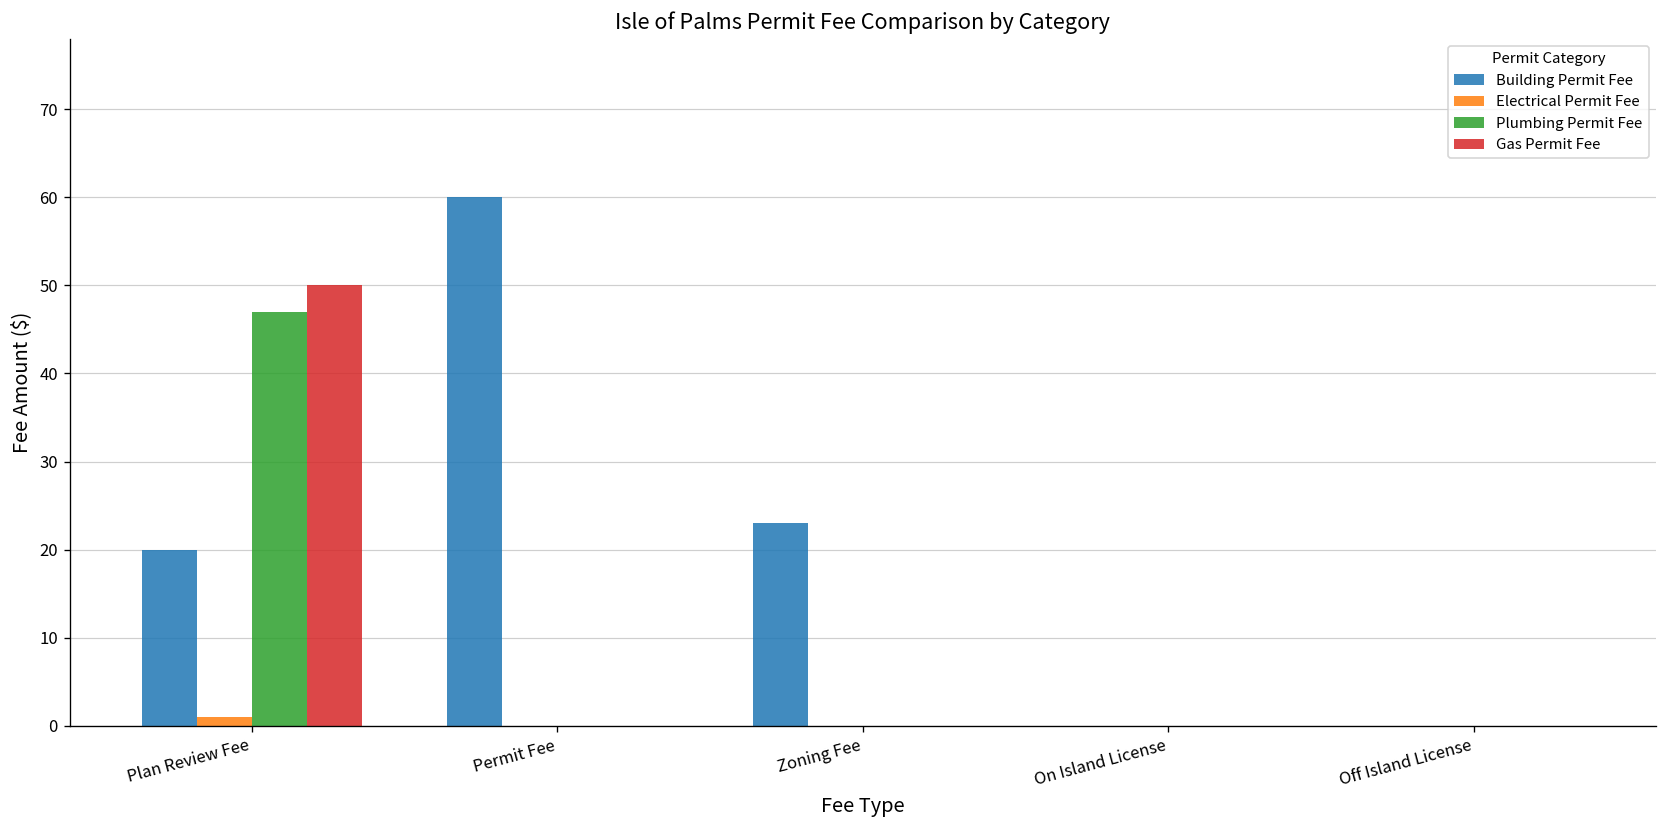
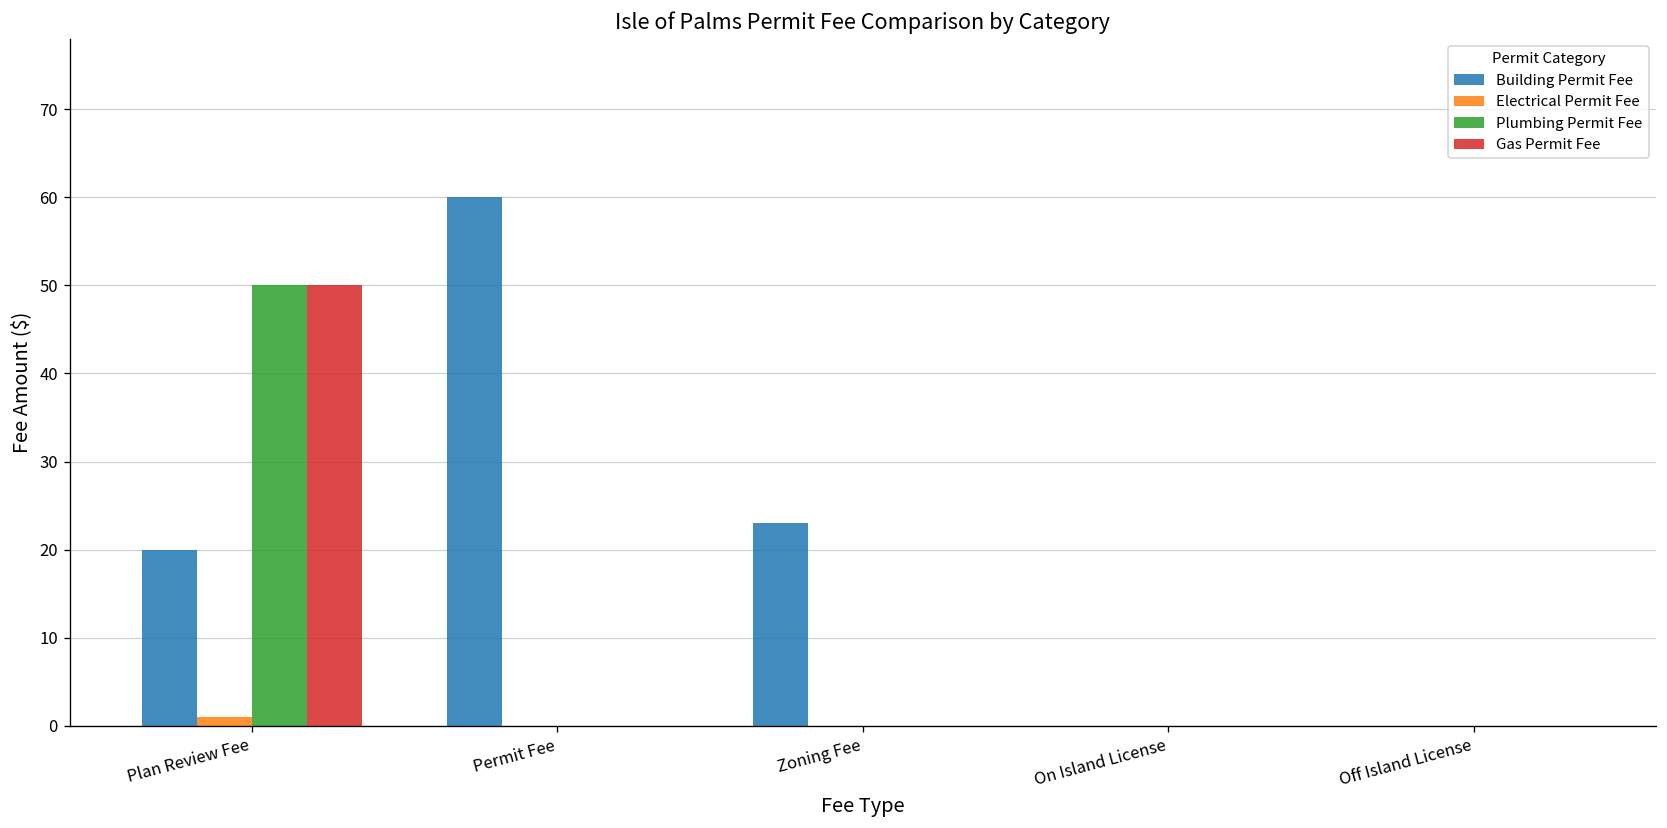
  {
    "Building Permit Fee": {
      "Plan Review Fee": 20,
      "Permit Fee": 60,
      "Zoning Fee": 23,
      "On Island License": 0,
      "Off Island License": 0
    },
    "Electrical Permit Fee": {
      "Plan Review Fee": 1,
      "Permit Fee": 0,
      "Zoning Fee": 0,
      "On Island License": 0,
      "Off Island License": 0
    },
    "Plumbing Permit Fee": {
-     "Plan Review Fee": 47,
+     "Plan Review Fee": 50,
      "Permit Fee": 0,
      "Zoning Fee": 0,
      "On Island License": 0,
      "Off Island License": 0
    },
    "Gas Permit Fee": {
      "Plan Review Fee": 50,
      "Permit Fee": 0,
      "Zoning Fee": 0,
      "On Island License": 0,
      "Off Island License": 0
    }
  }
